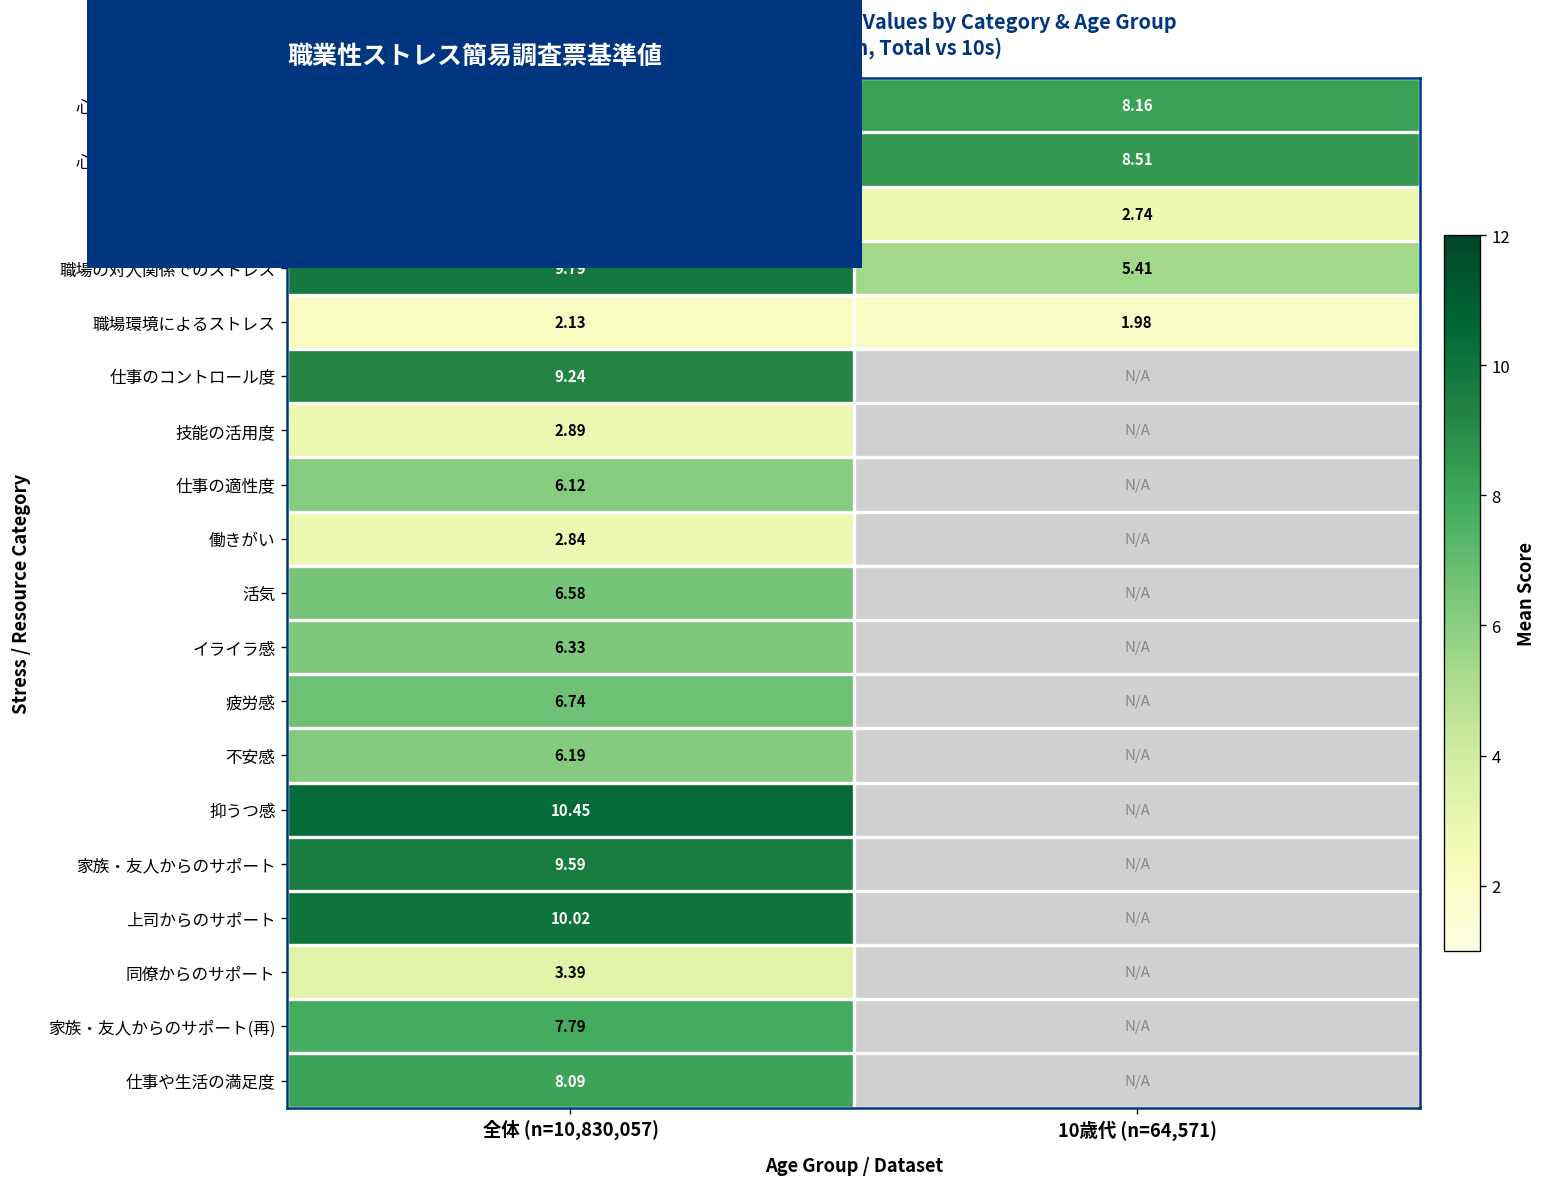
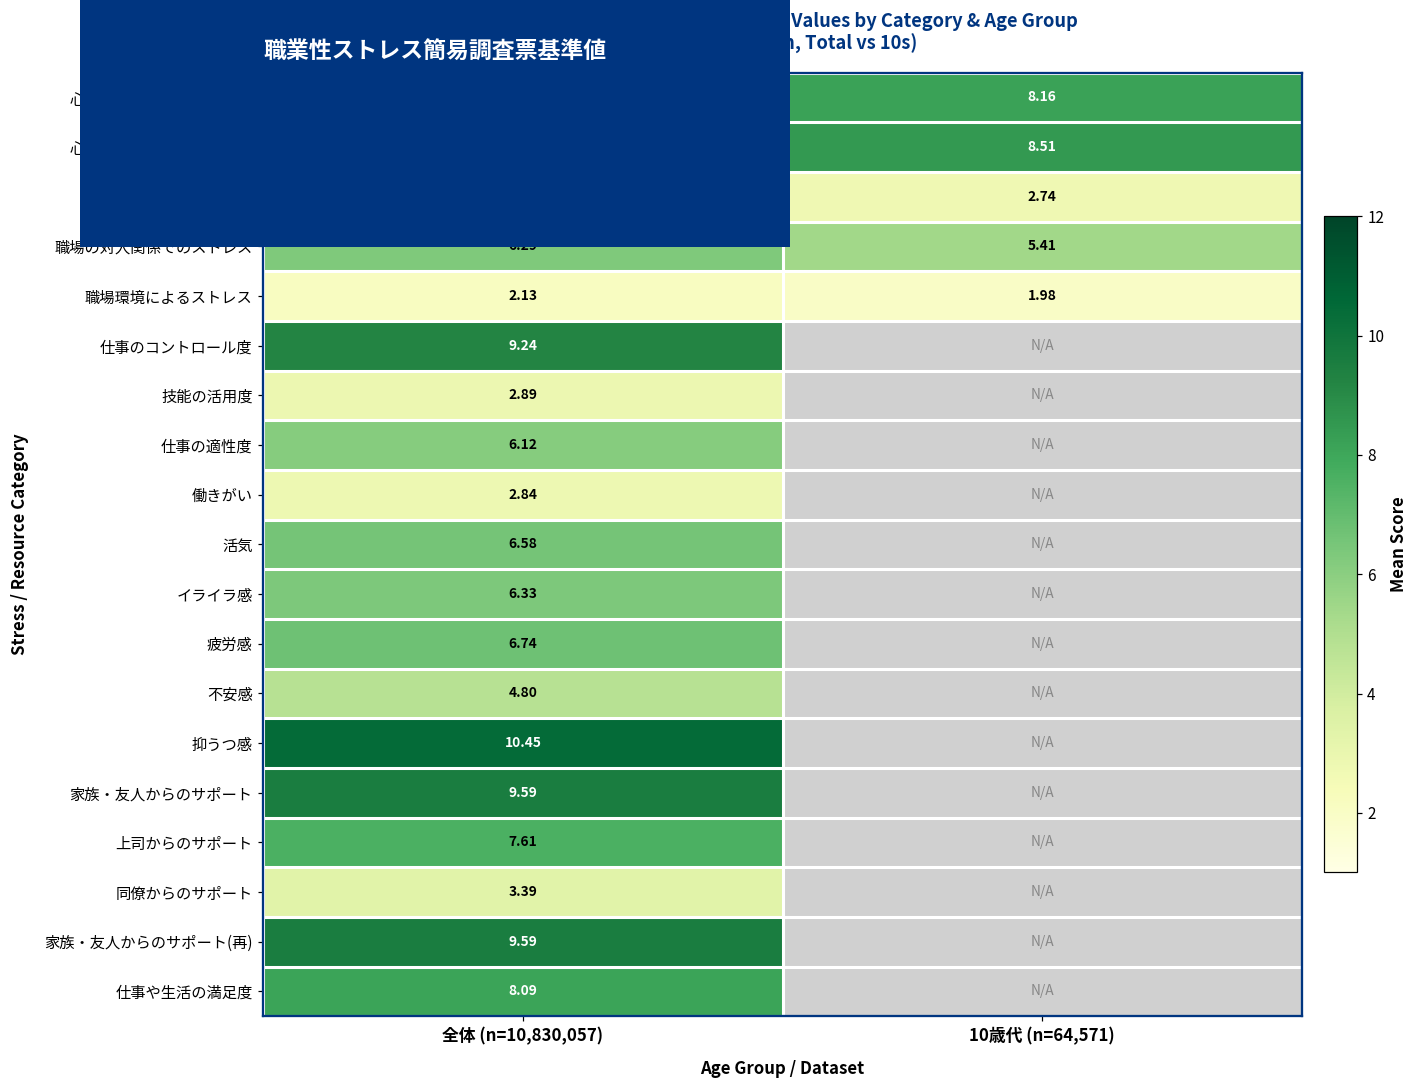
  {
    "心理的な仕事の負担（量）": {
      "10歳代 (n=64,571)": 8.16
    },
    "心理的な仕事の負担（質）": {
      "10歳代 (n=64,571)": 8.51
    },
    "職場の対人関係でのストレス": {
-     "全体 (n=10,830,057)": 9.79,
+     "全体 (n=10,830,057)": 6.29,
      "10歳代 (n=64,571)": 5.41
    },
    "職場環境によるストレス": {
      "全体 (n=10,830,057)": 2.13,
      "10歳代 (n=64,571)": 1.98
    },
    "仕事のコントロール度": {
      "全体 (n=10,830,057)": 9.24
    },
    "技能の活用度": {
      "全体 (n=10,830,057)": 2.89
    },
    "仕事の適性度": {
      "全体 (n=10,830,057)": 6.12
    },
    "働きがい": {
      "全体 (n=10,830,057)": 2.84
    },
    "活気": {
      "全体 (n=10,830,057)": 6.58
    },
    "イライラ感": {
      "全体 (n=10,830,057)": 6.33
    },
    "疲労感": {
      "全体 (n=10,830,057)": 6.74
    },
    "不安感": {
-     "全体 (n=10,830,057)": 6.19
+     "全体 (n=10,830,057)": 4.80
    },
    "抑うつ感": {
      "全体 (n=10,830,057)": 10.45
    },
    "家族・友人からのサポート": {
      "全体 (n=10,830,057)": 9.59
    },
    "上司からのサポート": {
-     "全体 (n=10,830,057)": 10.02
+     "全体 (n=10,830,057)": 7.61
    },
    "同僚からのサポート": {
      "全体 (n=10,830,057)": 3.39
    },
    "家族・友人からのサポート(再)": {
-     "全体 (n=10,830,057)": 7.79
+     "全体 (n=10,830,057)": 9.59
    },
    "仕事や生活の満足度": {
      "全体 (n=10,830,057)": 8.09
    }
  }
